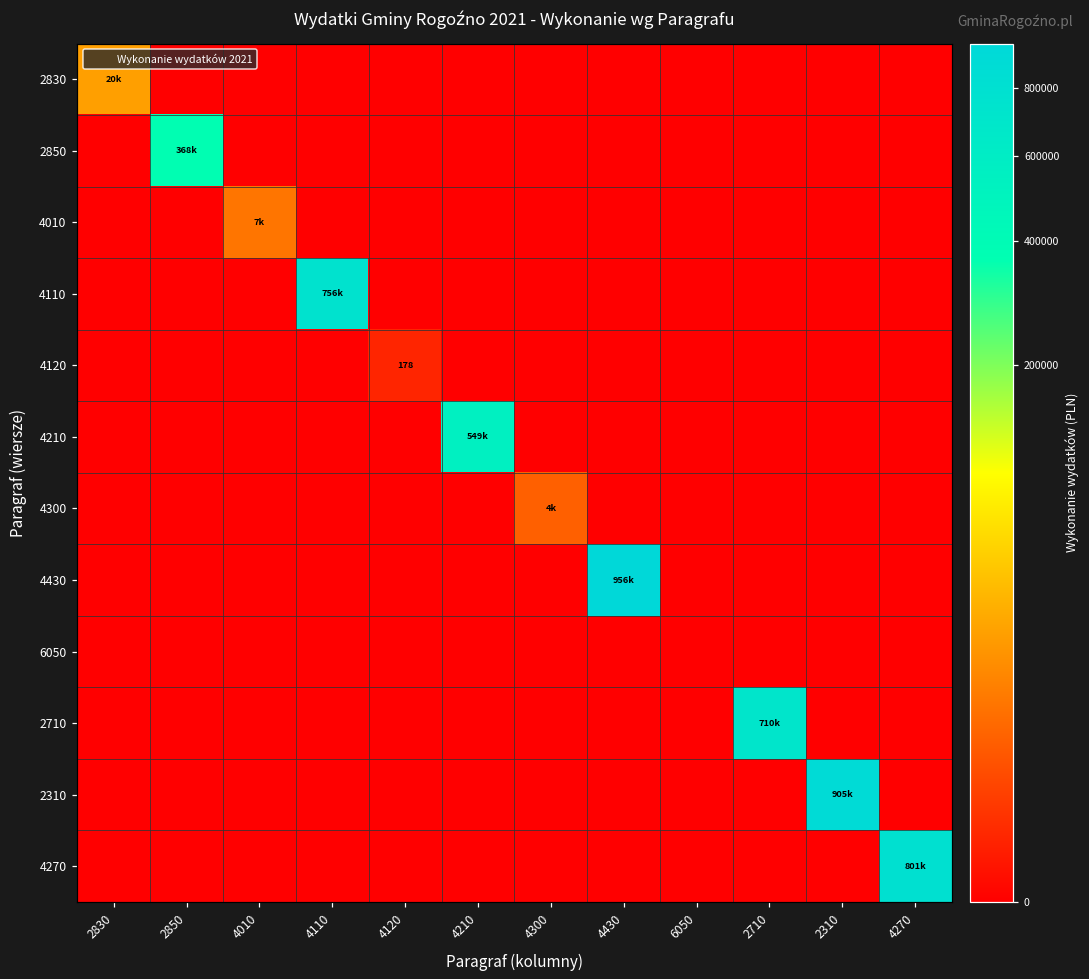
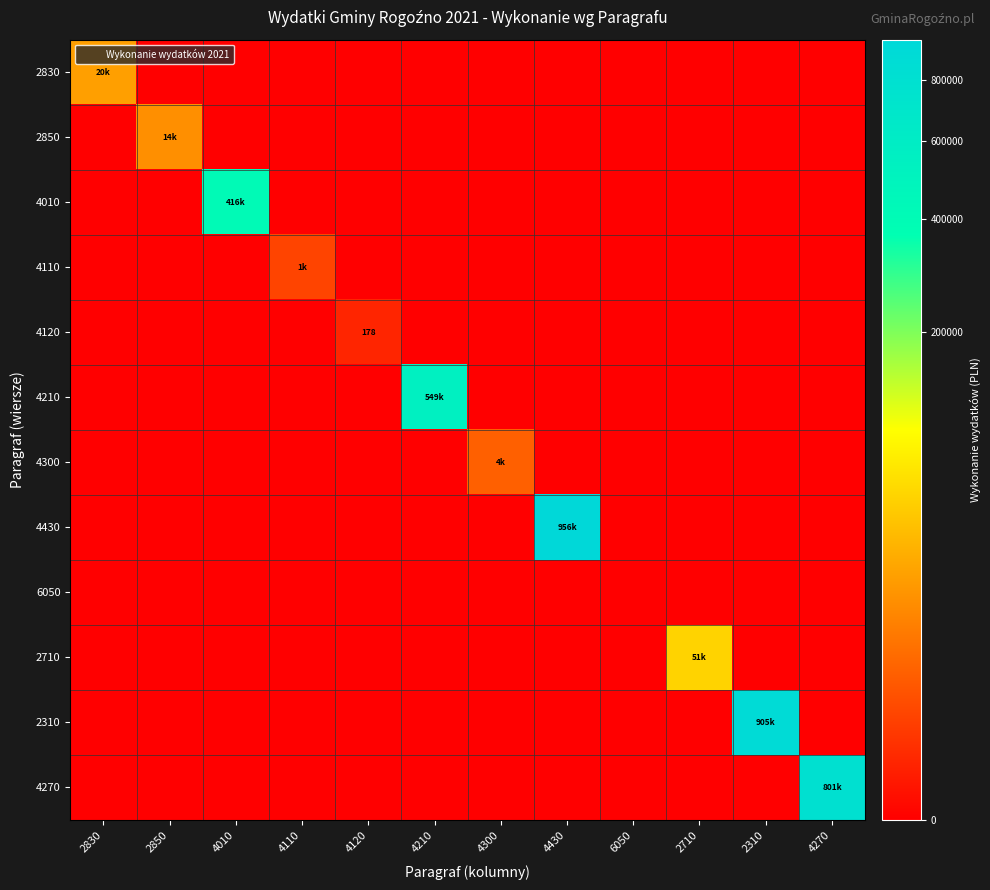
  {
    "2830": {
      "2830": "20k"
    },
    "2850": {
-     "2850": "368k"
+     "2850": "14k"
    },
    "4010": {
-     "4010": "7k"
+     "4010": "416k"
    },
    "4110": {
-     "4110": "756k"
+     "4110": "1k"
    },
    "4120": {
      "4120": "178"
    },
    "4210": {
      "4210": "549k"
    },
    "4300": {
      "4300": "4k"
    },
    "4430": {
      "4430": "956k"
    },
    "2710": {
-     "2710": "710k"
+     "2710": "51k"
    },
    "2310": {
      "2310": "905k"
    },
    "4270": {
      "4270": "801k"
    }
  }
